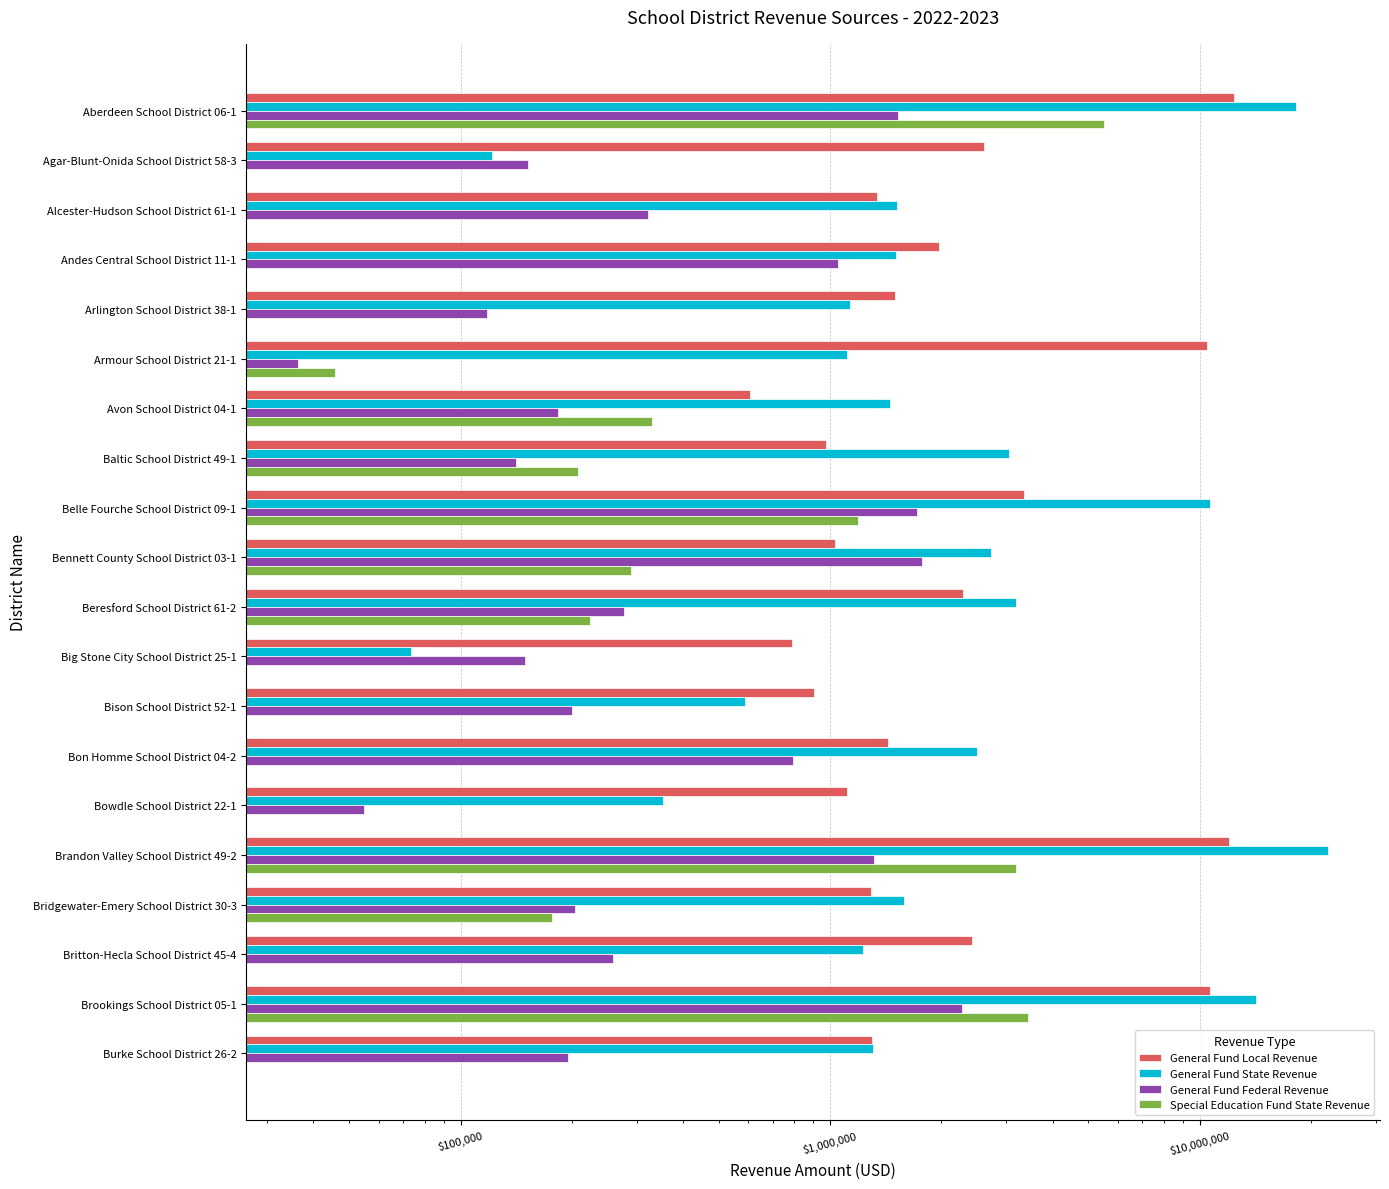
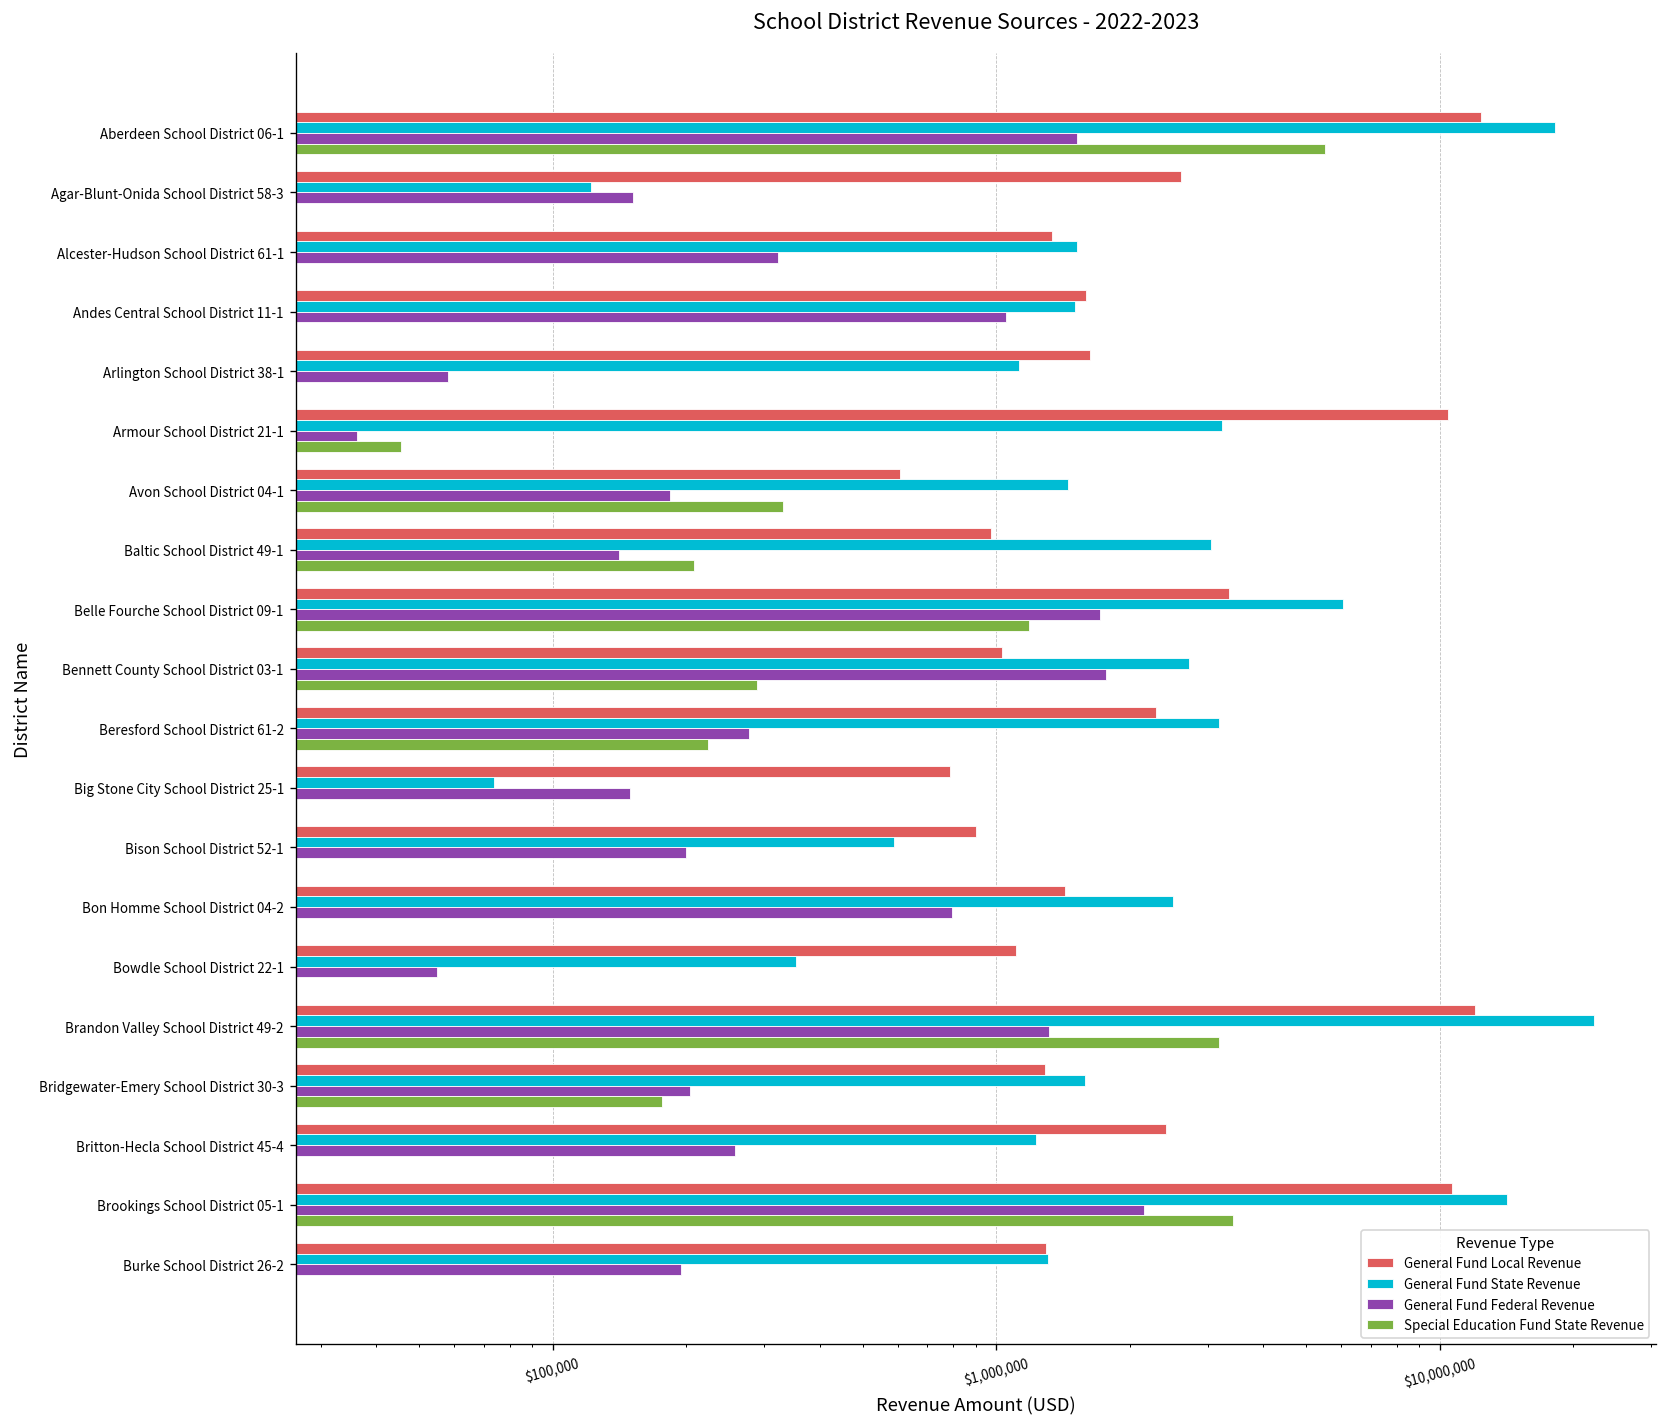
  {
    "General Fund Local Revenue": {
      "Aberdeen School District 06-1": "$12,400,000",
      "Agar-Blunt-Onida School District 58-3": "$2,600,000",
      "Alcester-Hudson School District 61-1": "$1,340,000",
-     "Andes Central School District 11-1": "$2,000,000",
-     "Arlington School District 38-1": "$1,500,000",
+     "Andes Central School District 11-1": "$1,590,000",
+     "Arlington School District 38-1": "$1,600,000",
      "Armour School District 21-1": "$10,400,000",
      "Avon School District 04-1": "$610,000",
      "Baltic School District 49-1": "$970,000",
      "Belle Fourche School District 09-1": "$3,400,000",
      "Bennett County School District 03-1": "$1,030,000",
      "Beresford School District 61-2": "$2,300,000",
      "Big Stone City School District 25-1": "$790,000",
      "Bison School District 52-1": "$900,000",
      "Bon Homme School District 04-2": "$1,430,000",
      "Bowdle School District 22-1": "$1,110,000",
      "Brandon Valley School District 49-2": "$12,000,000",
      "Bridgewater-Emery School District 30-3": "$1,290,000",
      "Britton-Hecla School District 45-4": "$2,400,000",
      "Brookings School District 05-1": "$10,700,000",
      "Burke School District 26-2": "$1,300,000"
    },
    "General Fund State Revenue": {
      "Aberdeen School District 06-1": "$18,000,000",
      "Agar-Blunt-Onida School District 58-3": "$122,000",
      "Alcester-Hudson School District 61-1": "$1,520,000",
      "Andes Central School District 11-1": "$1,510,000",
      "Arlington School District 38-1": "$1,130,000",
-     "Armour School District 21-1": "$1,110,000",
+     "Armour School District 21-1": "$3,200,000",
      "Avon School District 04-1": "$1,450,000",
      "Baltic School District 49-1": "$3,000,000",
-     "Belle Fourche School District 09-1": "$10,600,000",
+     "Belle Fourche School District 09-1": "$6,100,000",
      "Bennett County School District 03-1": "$2,700,000",
      "Beresford School District 61-2": "$3,200,000",
      "Big Stone City School District 25-1": "$74,000",
      "Bison School District 52-1": "$590,000",
      "Bon Homme School District 04-2": "$2,500,000",
      "Bowdle School District 22-1": "$350,000",
      "Brandon Valley School District 49-2": "$22,000,000",
      "Bridgewater-Emery School District 30-3": "$1,580,000",
      "Britton-Hecla School District 45-4": "$1,230,000",
      "Brookings School District 05-1": "$14,200,000",
      "Burke School District 26-2": "$1,310,000"
    },
    "General Fund Federal Revenue": {
      "Aberdeen School District 06-1": "$1,520,000",
      "Agar-Blunt-Onida School District 58-3": "$152,000",
      "Alcester-Hudson School District 61-1": "$320,000",
      "Andes Central School District 11-1": "$1,050,000",
-     "Arlington School District 38-1": "$118,000",
+     "Arlington School District 38-1": "$58,000",
      "Armour School District 21-1": "$36,000",
      "Avon School District 04-1": "$180,000",
      "Baltic School District 49-1": "$141,000",
      "Belle Fourche School District 09-1": "$1,700,000",
      "Bennett County School District 03-1": "$1,800,000",
      "Beresford School District 61-2": "$280,000",
      "Big Stone City School District 25-1": "$149,000",
      "Bison School District 52-1": "$200,000",
      "Bon Homme School District 04-2": "$800,000",
      "Bowdle School District 22-1": "$55,000",
      "Brandon Valley School District 49-2": "$1,320,000",
      "Bridgewater-Emery School District 30-3": "$200,000",
      "Britton-Hecla School District 45-4": "$260,000",
-     "Brookings School District 05-1": "$2,300,000",
+     "Brookings School District 05-1": "$2,200,000",
      "Burke School District 26-2": "$200,000"
    },
    "Special Education Fund State Revenue": {
      "Aberdeen School District 06-1": "$5,500,000",
      "Armour School District 21-1": "$46,000",
      "Avon School District 04-1": "$330,000",
      "Baltic School District 49-1": "$210,000",
      "Belle Fourche School District 09-1": "$1,190,000",
      "Bennett County School District 03-1": "$290,000",
      "Beresford School District 61-2": "$220,000",
      "Brandon Valley School District 49-2": "$3,200,000",
      "Bridgewater-Emery School District 30-3": "$180,000",
      "Brookings School District 05-1": "$3,400,000"
    }
  }
